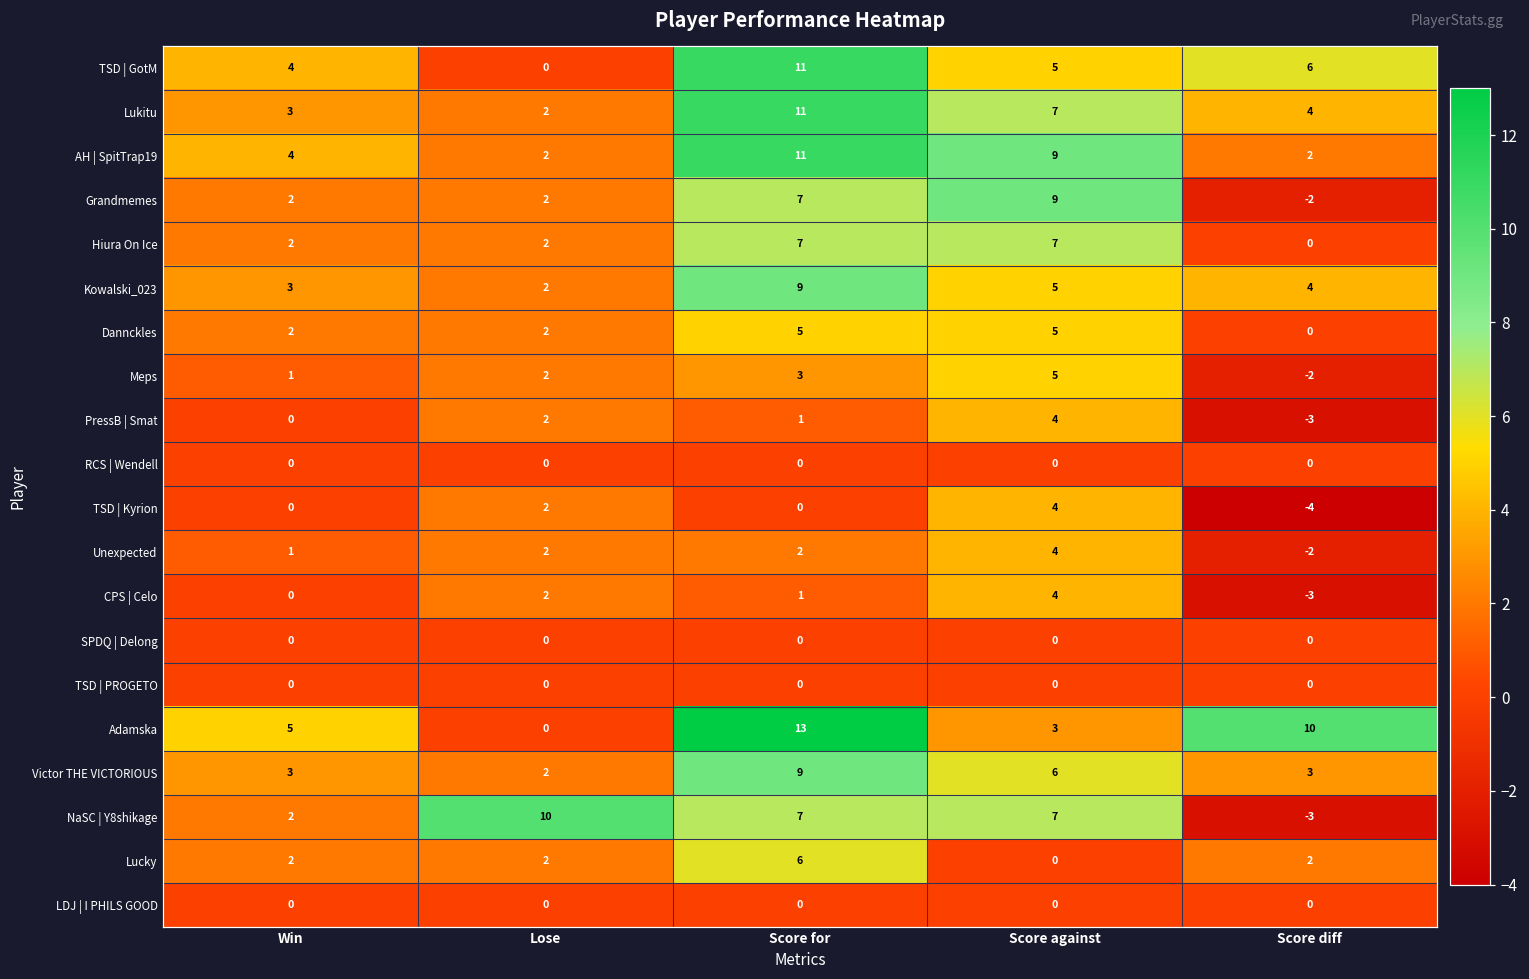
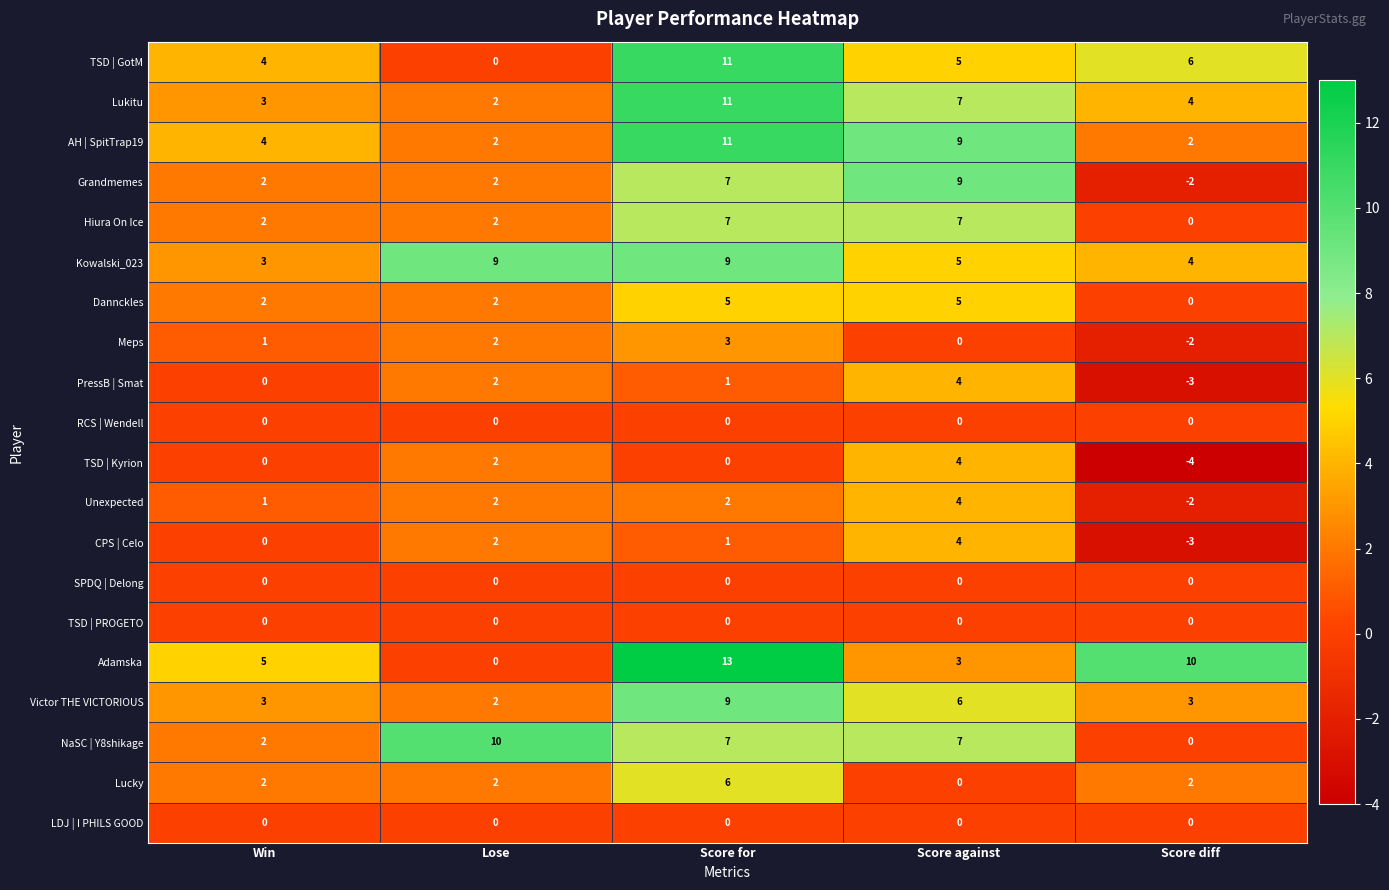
  {
    "TSD | GotM": {
      "Win": 4,
      "Lose": 0,
      "Score for": 11,
      "Score against": 5,
      "Score diff": 6
    },
    "Lukitu": {
      "Win": 3,
      "Lose": 2,
      "Score for": 11,
      "Score against": 7,
      "Score diff": 4
    },
    "AH | SpitTrap19": {
      "Win": 4,
      "Lose": 2,
      "Score for": 11,
      "Score against": 9,
      "Score diff": 2
    },
    "Grandmemes": {
      "Win": 2,
      "Lose": 2,
      "Score for": 7,
      "Score against": 9,
      "Score diff": -2
    },
    "Hiura On Ice": {
      "Win": 2,
      "Lose": 2,
      "Score for": 7,
      "Score against": 7,
      "Score diff": 0
    },
    "Kowalski_023": {
      "Win": 3,
-     "Lose": 2,
+     "Lose": 9,
      "Score for": 9,
      "Score against": 5,
      "Score diff": 4
    },
    "Dannckles": {
      "Win": 2,
      "Lose": 2,
      "Score for": 5,
      "Score against": 5,
      "Score diff": 0
    },
    "Meps": {
      "Win": 1,
      "Lose": 2,
      "Score for": 3,
-     "Score against": 5,
+     "Score against": 0,
      "Score diff": -2
    },
    "PressB | Smat": {
      "Win": 0,
      "Lose": 2,
      "Score for": 1,
      "Score against": 4,
      "Score diff": -3
    },
    "RCS | Wendell": {
      "Win": 0,
      "Lose": 0,
      "Score for": 0,
      "Score against": 0,
      "Score diff": 0
    },
    "TSD | Kyrion": {
      "Win": 0,
      "Lose": 2,
      "Score for": 0,
      "Score against": 4,
      "Score diff": -4
    },
    "Unexpected": {
      "Win": 1,
      "Lose": 2,
      "Score for": 2,
      "Score against": 4,
      "Score diff": -2
    },
    "CPS | Celo": {
      "Win": 0,
      "Lose": 2,
      "Score for": 1,
      "Score against": 4,
      "Score diff": -3
    },
    "SPDQ | Delong": {
      "Win": 0,
      "Lose": 0,
      "Score for": 0,
      "Score against": 0,
      "Score diff": 0
    },
    "TSD | PROGETO": {
      "Win": 0,
      "Lose": 0,
      "Score for": 0,
      "Score against": 0,
      "Score diff": 0
    },
    "Adamska": {
      "Win": 5,
      "Lose": 0,
      "Score for": 13,
      "Score against": 3,
      "Score diff": 10
    },
    "Victor THE VICTORIOUS": {
      "Win": 3,
      "Lose": 2,
      "Score for": 9,
      "Score against": 6,
      "Score diff": 3
    },
    "NaSC | Y8shikage": {
      "Win": 2,
      "Lose": 10,
      "Score for": 7,
      "Score against": 7,
-     "Score diff": -3
+     "Score diff": 0
    },
    "Lucky": {
      "Win": 2,
      "Lose": 2,
      "Score for": 6,
      "Score against": 0,
      "Score diff": 2
    },
    "LDJ | I PHILS GOOD": {
      "Win": 0,
      "Lose": 0,
      "Score for": 0,
      "Score against": 0,
      "Score diff": 0
    }
  }
